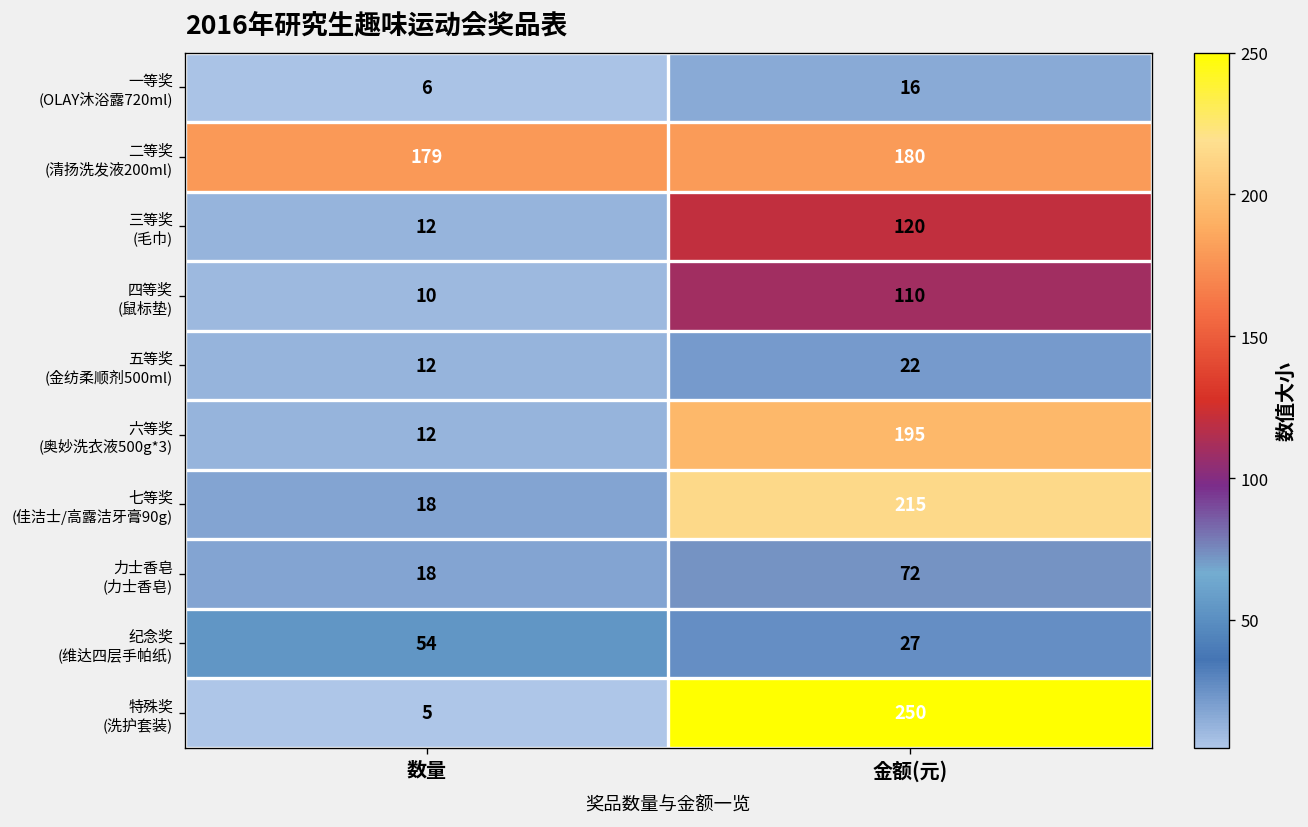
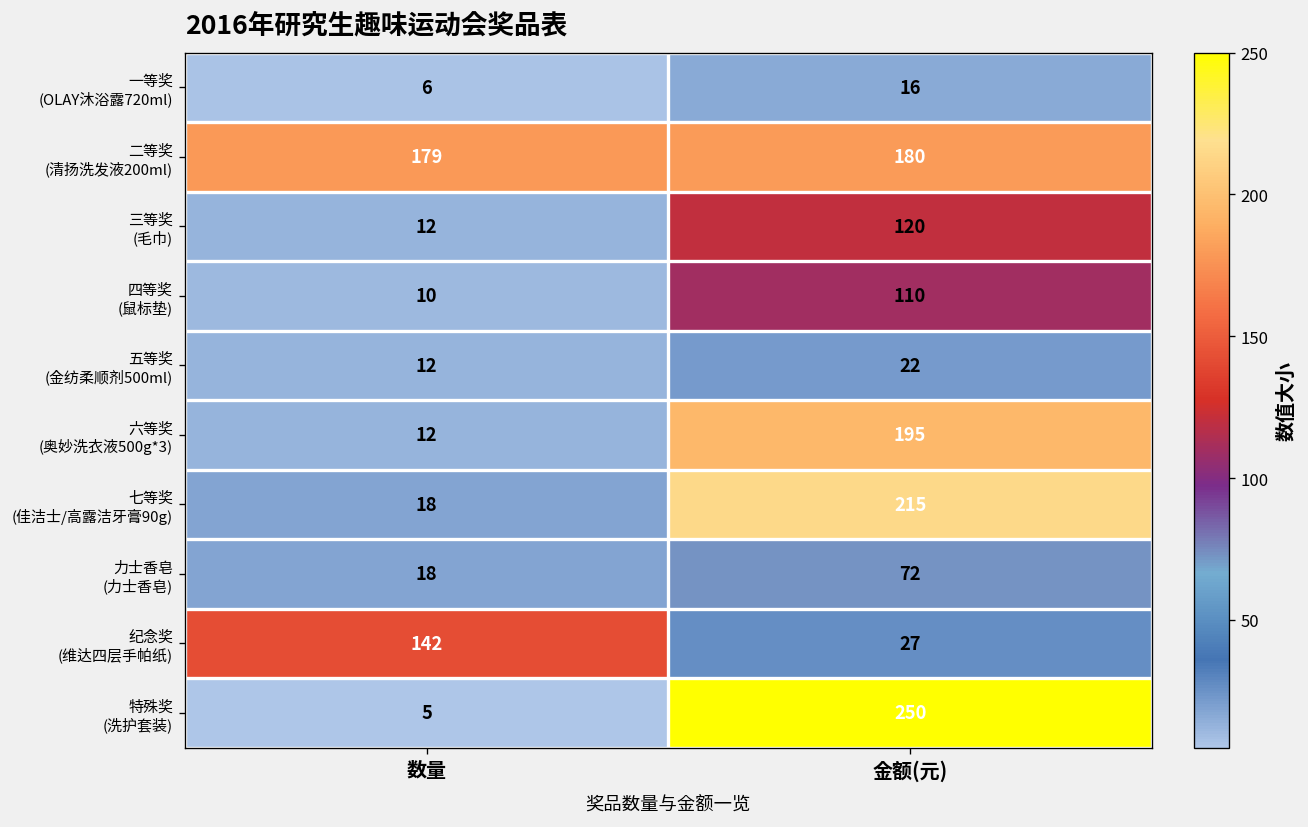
  {
    "一等奖 (OLAY沐浴露720ml)": {
      "数量": 6,
      "金额(元)": 16
    },
    "二等奖 (清扬洗发液200ml)": {
      "数量": 179,
      "金额(元)": 180
    },
    "三等奖 (毛巾)": {
      "数量": 12,
      "金额(元)": 120
    },
    "四等奖 (鼠标垫)": {
      "数量": 10,
      "金额(元)": 110
    },
    "五等奖 (金纺柔顺剂500ml)": {
      "数量": 12,
      "金额(元)": 22
    },
    "六等奖 (奥妙洗衣液500g*3)": {
      "数量": 12,
      "金额(元)": 195
    },
    "七等奖 (佳洁士/高露洁牙膏90g)": {
      "数量": 18,
      "金额(元)": 215
    },
    "力士香皂 (力士香皂)": {
      "数量": 18,
      "金额(元)": 72
    },
    "纪念奖 (维达四层手帕纸)": {
-     "数量": 54,
+     "数量": 142,
      "金额(元)": 27
    },
    "特殊奖 (洗护套装)": {
      "数量": 5,
      "金额(元)": 250
    }
  }
